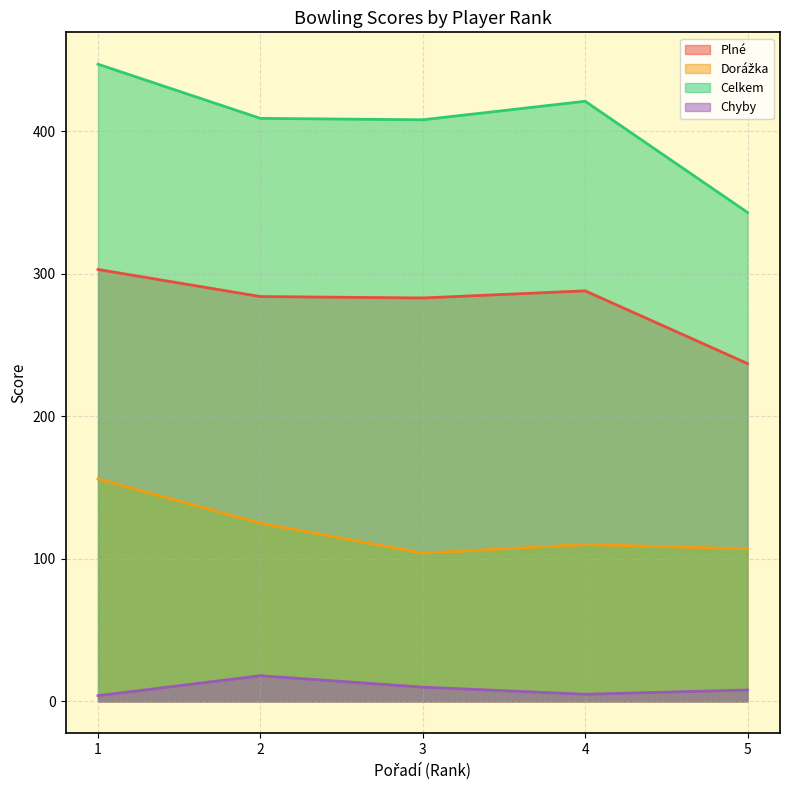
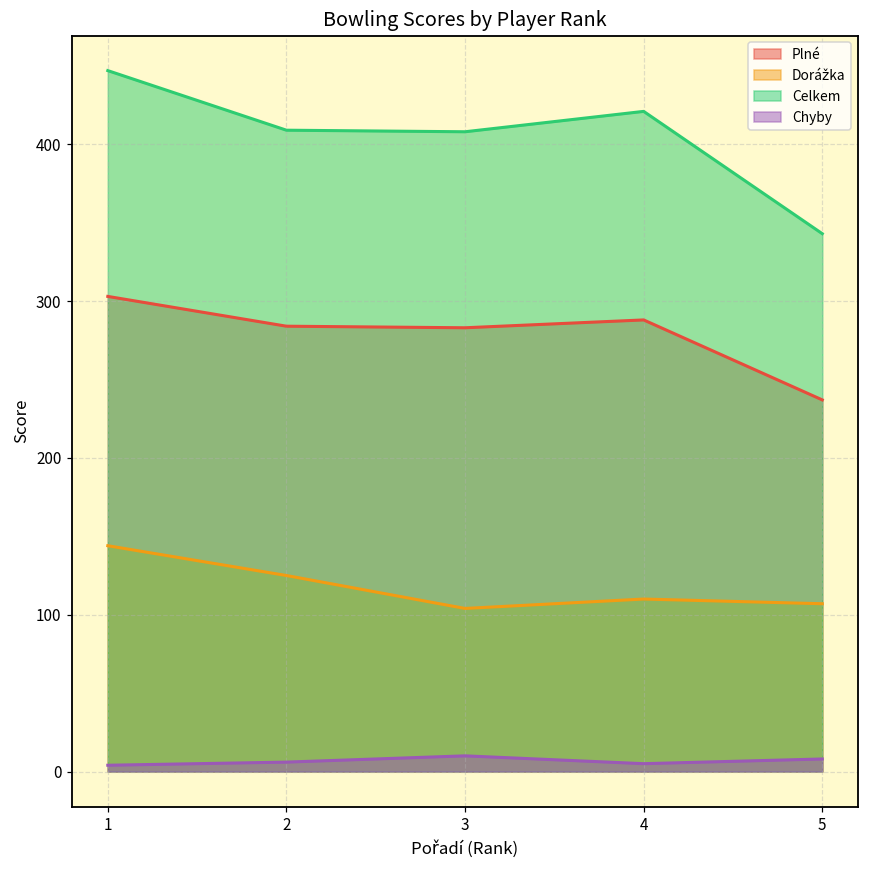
  {
    "Plné": {
      "1": 303,
      "2": 284,
      "3": 283,
      "4": 288,
      "5": 237
    },
    "Dorážka": {
-     "1": 156,
+     "1": 144,
      "2": 125,
      "3": 104,
      "4": 110,
      "5": 107
    },
    "Celkem": {
      "1": 447,
      "2": 409,
      "3": 408,
      "4": 421,
      "5": 343
    },
    "Chyby": {
      "1": 4,
-     "2": 18,
+     "2": 6,
      "3": 10,
      "4": 5,
      "5": 8
    }
  }
